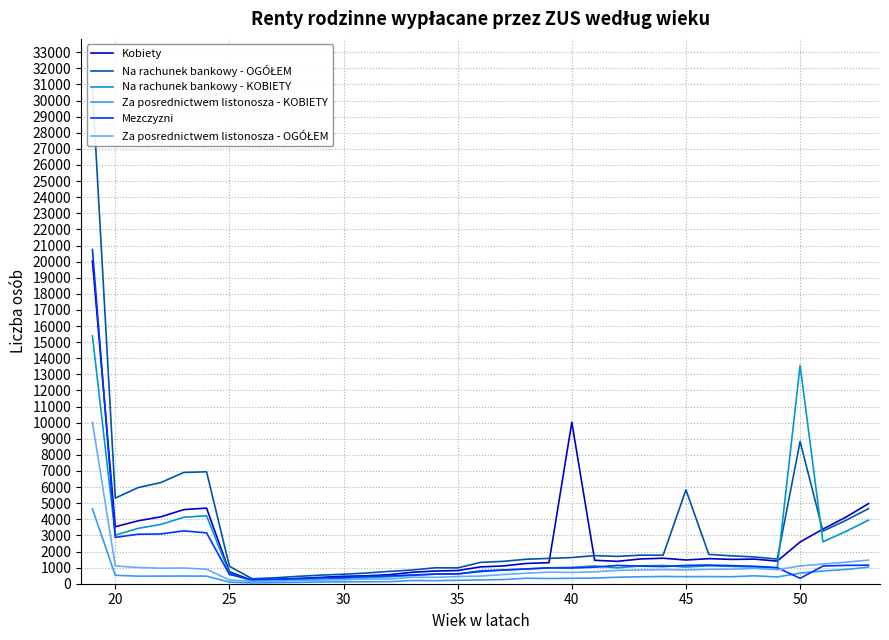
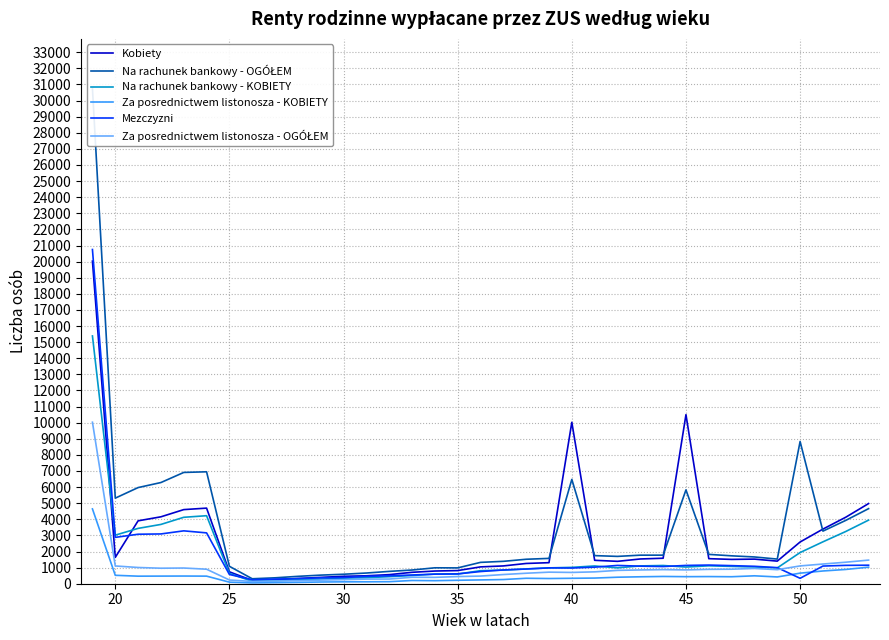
  {
    "Kobiety": {
-     "20": 3500,
+     "20": 1600,
      "35": 800,
      "40": 10000,
-     "45": 1500,
+     "45": 10500,
      "50": 2600
    },
    "Na rachunek bankowy - OGÓŁEM": {
      "20": 5300,
      "25": 1100,
      "35": 1000,
-     "40": 1600,
+     "40": 6500,
      "45": 5800,
      "50": 8800
    },
    "Na rachunek bankowy - KOBIETY": {
-     "50": 13600
+     "50": 1900
    },
    "Mezczyzni": {
      "50": 300
    }
  }
